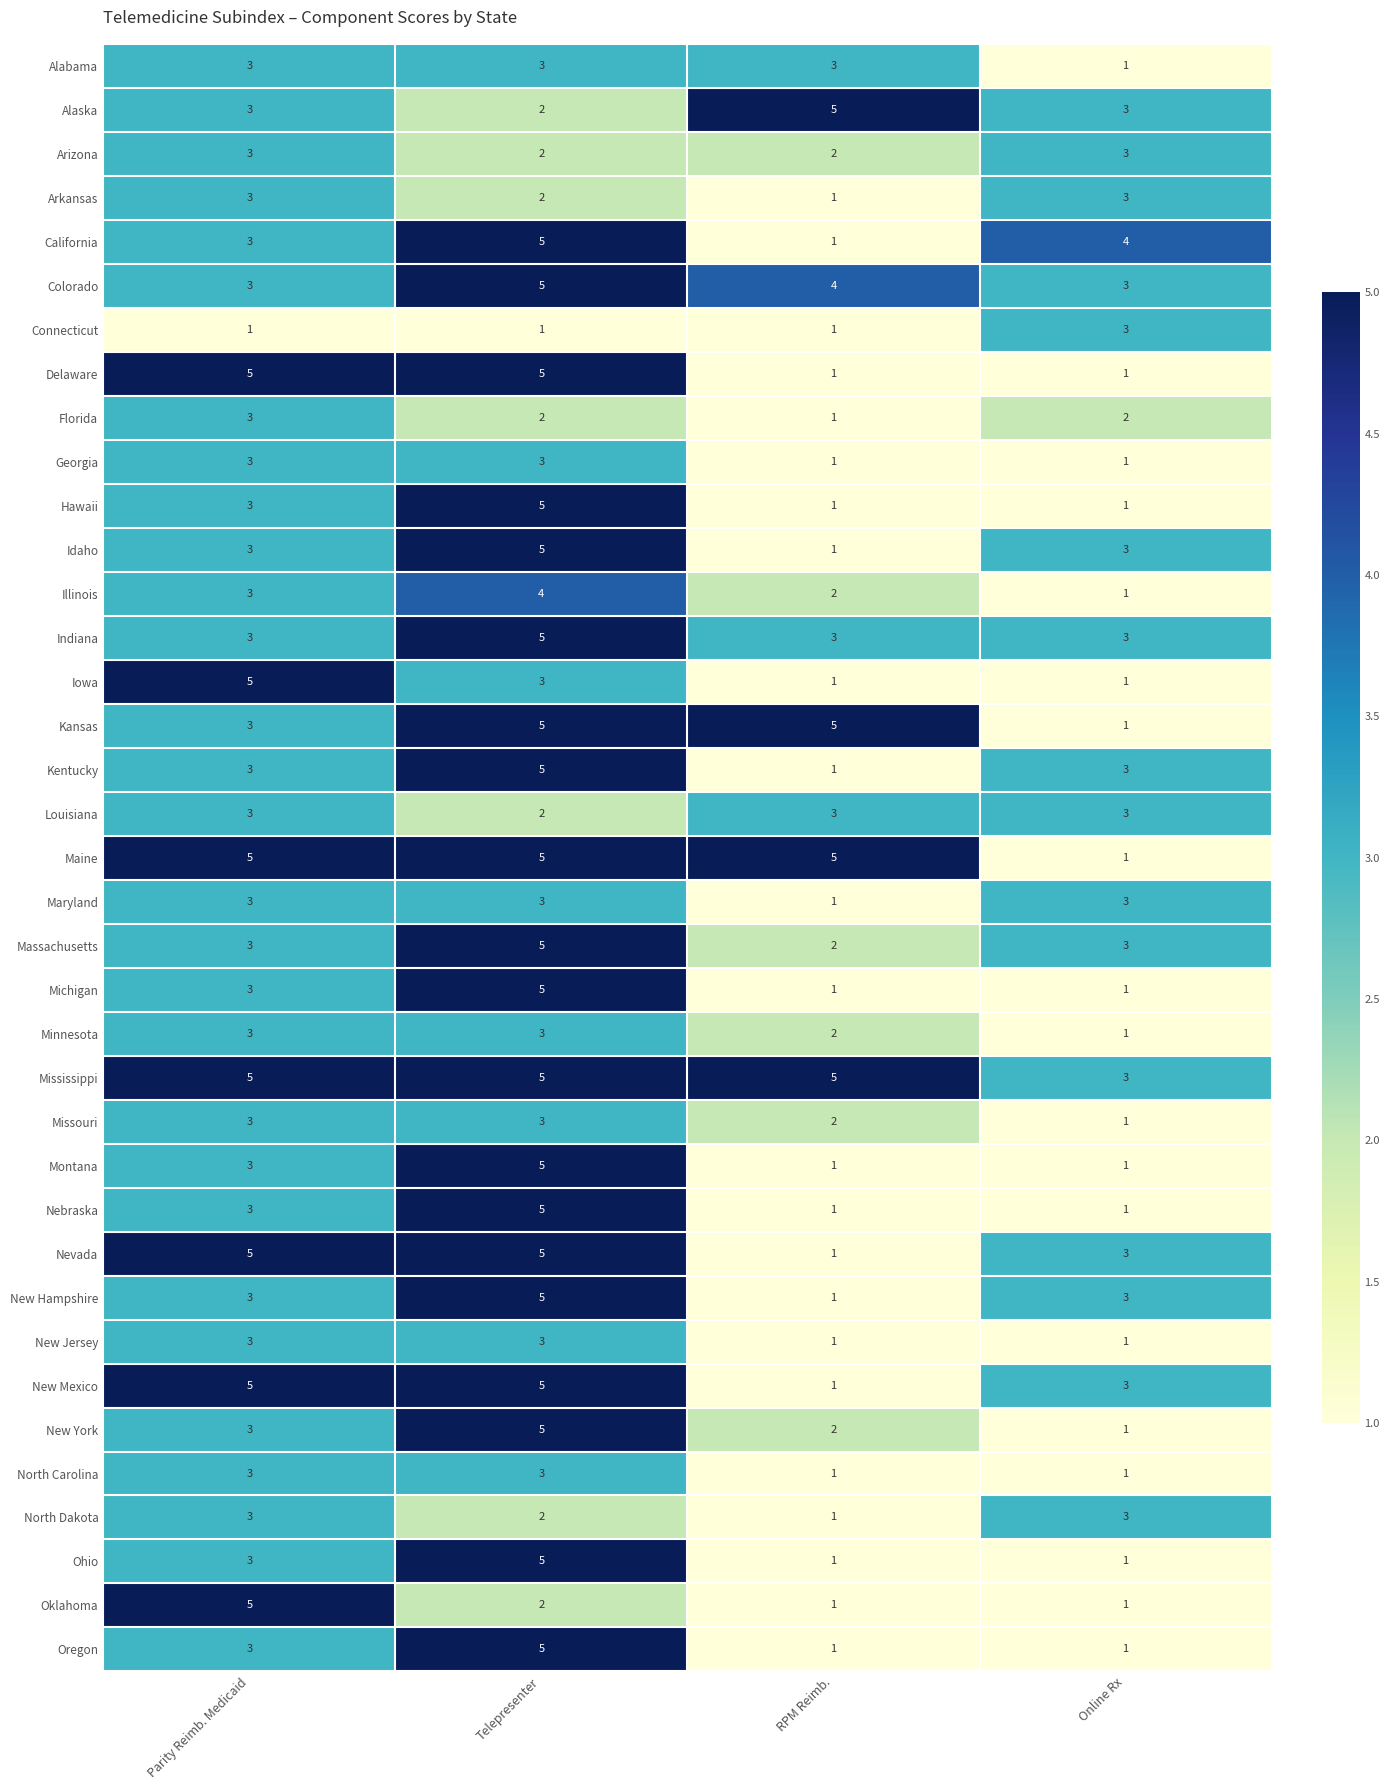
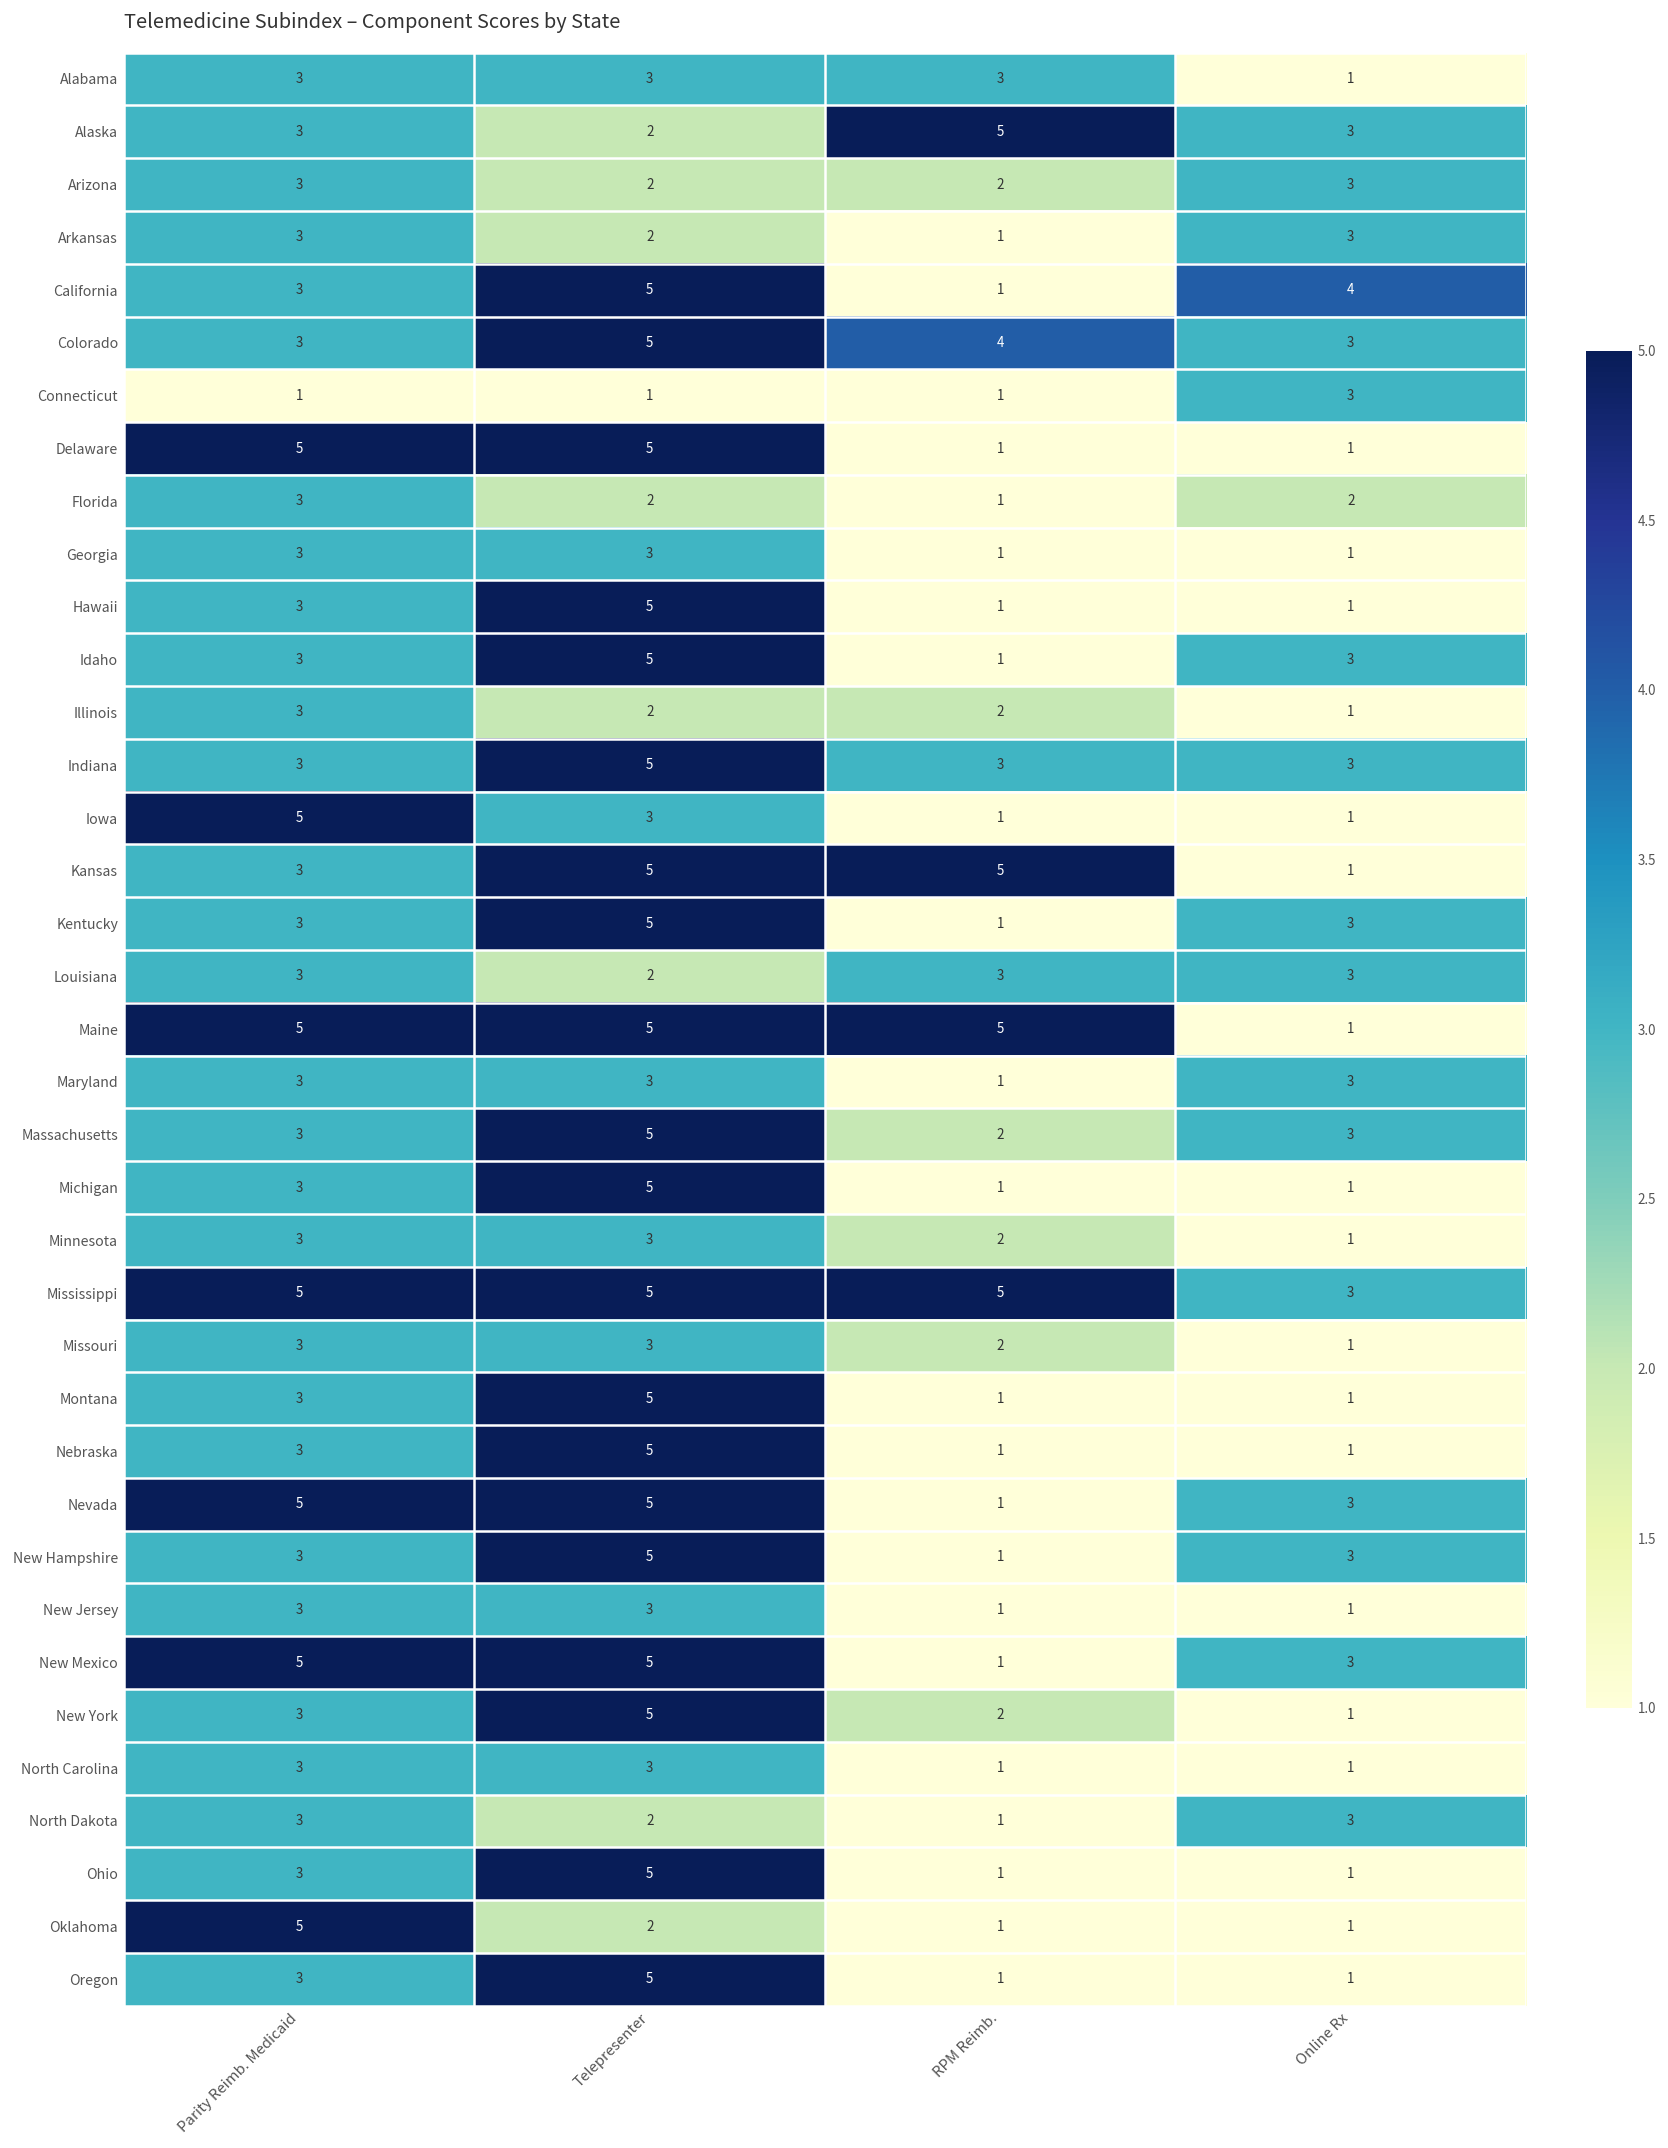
  {
    "Alabama": {
      "Parity Reimb. Medicaid": 3,
      "Telepresenter": 3,
      "RPM Reimb.": 3,
      "Online Rx": 1
    },
    "Alaska": {
      "Parity Reimb. Medicaid": 3,
      "Telepresenter": 2,
      "RPM Reimb.": 5,
      "Online Rx": 3
    },
    "Arizona": {
      "Parity Reimb. Medicaid": 3,
      "Telepresenter": 2,
      "RPM Reimb.": 2,
      "Online Rx": 3
    },
    "Arkansas": {
      "Parity Reimb. Medicaid": 3,
      "Telepresenter": 2,
      "RPM Reimb.": 1,
      "Online Rx": 3
    },
    "California": {
      "Parity Reimb. Medicaid": 3,
      "Telepresenter": 5,
      "RPM Reimb.": 1,
      "Online Rx": 4
    },
    "Colorado": {
      "Parity Reimb. Medicaid": 3,
      "Telepresenter": 5,
      "RPM Reimb.": 4,
      "Online Rx": 3
    },
    "Connecticut": {
      "Parity Reimb. Medicaid": 1,
      "Telepresenter": 1,
      "RPM Reimb.": 1,
      "Online Rx": 3
    },
    "Delaware": {
      "Parity Reimb. Medicaid": 5,
      "Telepresenter": 5,
      "RPM Reimb.": 1,
      "Online Rx": 1
    },
    "Florida": {
      "Parity Reimb. Medicaid": 3,
      "Telepresenter": 2,
      "RPM Reimb.": 1,
      "Online Rx": 2
    },
    "Georgia": {
      "Parity Reimb. Medicaid": 3,
      "Telepresenter": 3,
      "RPM Reimb.": 1,
      "Online Rx": 1
    },
    "Hawaii": {
      "Parity Reimb. Medicaid": 3,
      "Telepresenter": 5,
      "RPM Reimb.": 1,
      "Online Rx": 1
    },
    "Idaho": {
      "Parity Reimb. Medicaid": 3,
      "Telepresenter": 5,
      "RPM Reimb.": 1,
      "Online Rx": 3
    },
    "Illinois": {
      "Parity Reimb. Medicaid": 3,
-     "Telepresenter": 4,
+     "Telepresenter": 2,
      "RPM Reimb.": 2,
      "Online Rx": 1
    },
    "Indiana": {
      "Parity Reimb. Medicaid": 3,
      "Telepresenter": 5,
      "RPM Reimb.": 3,
      "Online Rx": 3
    },
    "Iowa": {
      "Parity Reimb. Medicaid": 5,
      "Telepresenter": 3,
      "RPM Reimb.": 1,
      "Online Rx": 1
    },
    "Kansas": {
      "Parity Reimb. Medicaid": 3,
      "Telepresenter": 5,
      "RPM Reimb.": 5,
      "Online Rx": 1
    },
    "Kentucky": {
      "Parity Reimb. Medicaid": 3,
      "Telepresenter": 5,
      "RPM Reimb.": 1,
      "Online Rx": 3
    },
    "Louisiana": {
      "Parity Reimb. Medicaid": 3,
      "Telepresenter": 2,
      "RPM Reimb.": 3,
      "Online Rx": 3
    },
    "Maine": {
      "Parity Reimb. Medicaid": 5,
      "Telepresenter": 5,
      "RPM Reimb.": 5,
      "Online Rx": 1
    },
    "Maryland": {
      "Parity Reimb. Medicaid": 3,
      "Telepresenter": 3,
      "RPM Reimb.": 1,
      "Online Rx": 3
    },
    "Massachusetts": {
      "Parity Reimb. Medicaid": 3,
      "Telepresenter": 5,
      "RPM Reimb.": 2,
      "Online Rx": 3
    },
    "Michigan": {
      "Parity Reimb. Medicaid": 3,
      "Telepresenter": 5,
      "RPM Reimb.": 1,
      "Online Rx": 1
    },
    "Minnesota": {
      "Parity Reimb. Medicaid": 3,
      "Telepresenter": 3,
      "RPM Reimb.": 2,
      "Online Rx": 1
    },
    "Mississippi": {
      "Parity Reimb. Medicaid": 5,
      "Telepresenter": 5,
      "RPM Reimb.": 5,
      "Online Rx": 3
    },
    "Missouri": {
      "Parity Reimb. Medicaid": 3,
      "Telepresenter": 3,
      "RPM Reimb.": 2,
      "Online Rx": 1
    },
    "Montana": {
      "Parity Reimb. Medicaid": 3,
      "Telepresenter": 5,
      "RPM Reimb.": 1,
      "Online Rx": 1
    },
    "Nebraska": {
      "Parity Reimb. Medicaid": 3,
      "Telepresenter": 5,
      "RPM Reimb.": 1,
      "Online Rx": 1
    },
    "Nevada": {
      "Parity Reimb. Medicaid": 5,
      "Telepresenter": 5,
      "RPM Reimb.": 1,
      "Online Rx": 3
    },
    "New Hampshire": {
      "Parity Reimb. Medicaid": 3,
      "Telepresenter": 5,
      "RPM Reimb.": 1,
      "Online Rx": 3
    },
    "New Jersey": {
      "Parity Reimb. Medicaid": 3,
      "Telepresenter": 3,
      "RPM Reimb.": 1,
      "Online Rx": 1
    },
    "New Mexico": {
      "Parity Reimb. Medicaid": 5,
      "Telepresenter": 5,
      "RPM Reimb.": 1,
      "Online Rx": 3
    },
    "New York": {
      "Parity Reimb. Medicaid": 3,
      "Telepresenter": 5,
      "RPM Reimb.": 2,
      "Online Rx": 1
    },
    "North Carolina": {
      "Parity Reimb. Medicaid": 3,
      "Telepresenter": 3,
      "RPM Reimb.": 1,
      "Online Rx": 1
    },
    "North Dakota": {
      "Parity Reimb. Medicaid": 3,
      "Telepresenter": 2,
      "RPM Reimb.": 1,
      "Online Rx": 3
    },
    "Ohio": {
      "Parity Reimb. Medicaid": 3,
      "Telepresenter": 5,
      "RPM Reimb.": 1,
      "Online Rx": 1
    },
    "Oklahoma": {
      "Parity Reimb. Medicaid": 5,
      "Telepresenter": 2,
      "RPM Reimb.": 1,
      "Online Rx": 1
    },
    "Oregon": {
      "Parity Reimb. Medicaid": 3,
      "Telepresenter": 5,
      "RPM Reimb.": 1,
      "Online Rx": 1
    }
  }
